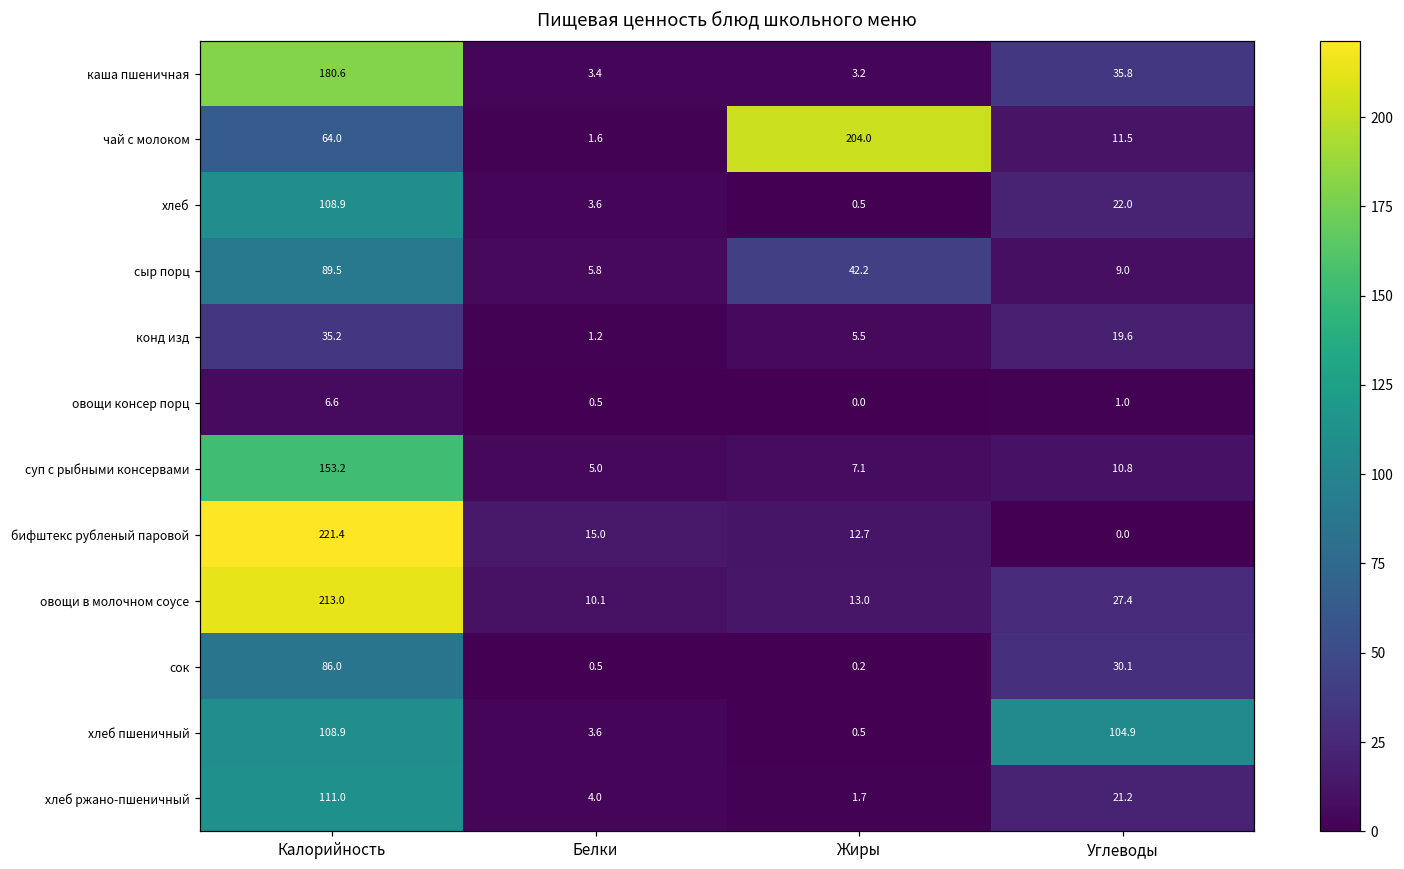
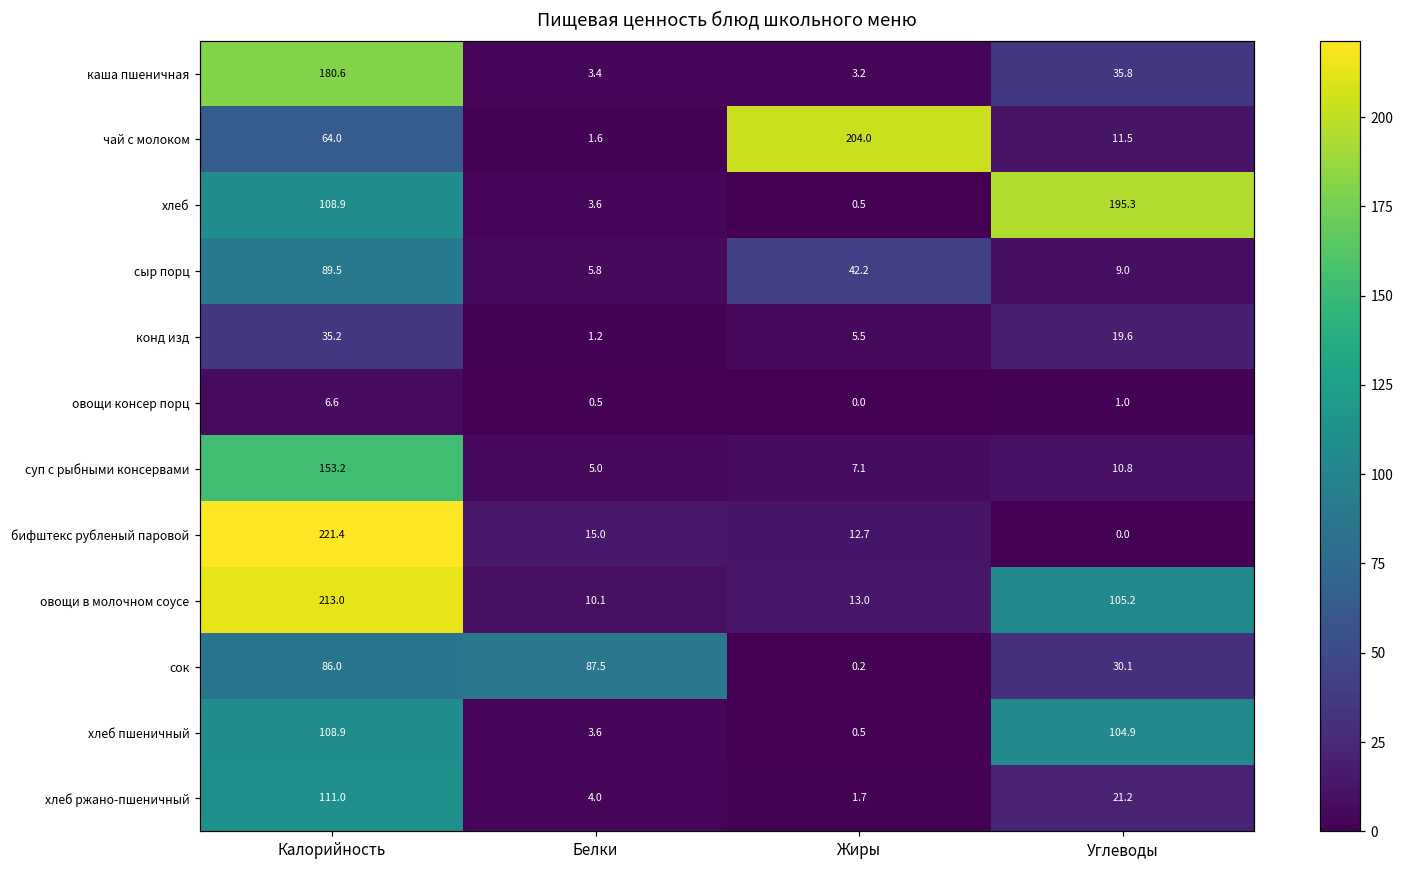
  {
    "каша пшеничная": {
      "Калорийность": 180.6,
      "Белки": 3.4,
      "Жиры": 3.2,
      "Углеводы": 35.8
    },
    "чай с молоком": {
      "Калорийность": 64.0,
      "Белки": 1.6,
      "Жиры": 204.0,
      "Углеводы": 11.5
    },
    "хлеб": {
      "Калорийность": 108.9,
      "Белки": 3.6,
      "Жиры": 0.5,
-     "Углеводы": 22.0
+     "Углеводы": 195.3
    },
    "сыр порц": {
      "Калорийность": 89.5,
      "Белки": 5.8,
      "Жиры": 42.2,
      "Углеводы": 9.0
    },
    "конд изд": {
      "Калорийность": 35.2,
      "Белки": 1.2,
      "Жиры": 5.5,
      "Углеводы": 19.6
    },
    "овощи консер порц": {
      "Калорийность": 6.6,
      "Белки": 0.5,
      "Жиры": 0.0,
      "Углеводы": 1.0
    },
    "суп с рыбными консервами": {
      "Калорийность": 153.2,
      "Белки": 5.0,
      "Жиры": 7.1,
      "Углеводы": 10.8
    },
    "бифштекс рубленый паровой": {
      "Калорийность": 221.4,
      "Белки": 15.0,
      "Жиры": 12.7,
      "Углеводы": 0.0
    },
    "овощи в молочном соусе": {
      "Калорийность": 213.0,
      "Белки": 10.1,
      "Жиры": 13.0,
-     "Углеводы": 27.4
+     "Углеводы": 105.2
    },
    "сок": {
      "Калорийность": 86.0,
-     "Белки": 0.5,
+     "Белки": 87.5,
      "Жиры": 0.2,
      "Углеводы": 30.1
    },
    "хлеб пшеничный": {
      "Калорийность": 108.9,
      "Белки": 3.6,
      "Жиры": 0.5,
      "Углеводы": 104.9
    },
    "хлеб ржано-пшеничный": {
      "Калорийность": 111.0,
      "Белки": 4.0,
      "Жиры": 1.7,
      "Углеводы": 21.2
    }
  }
